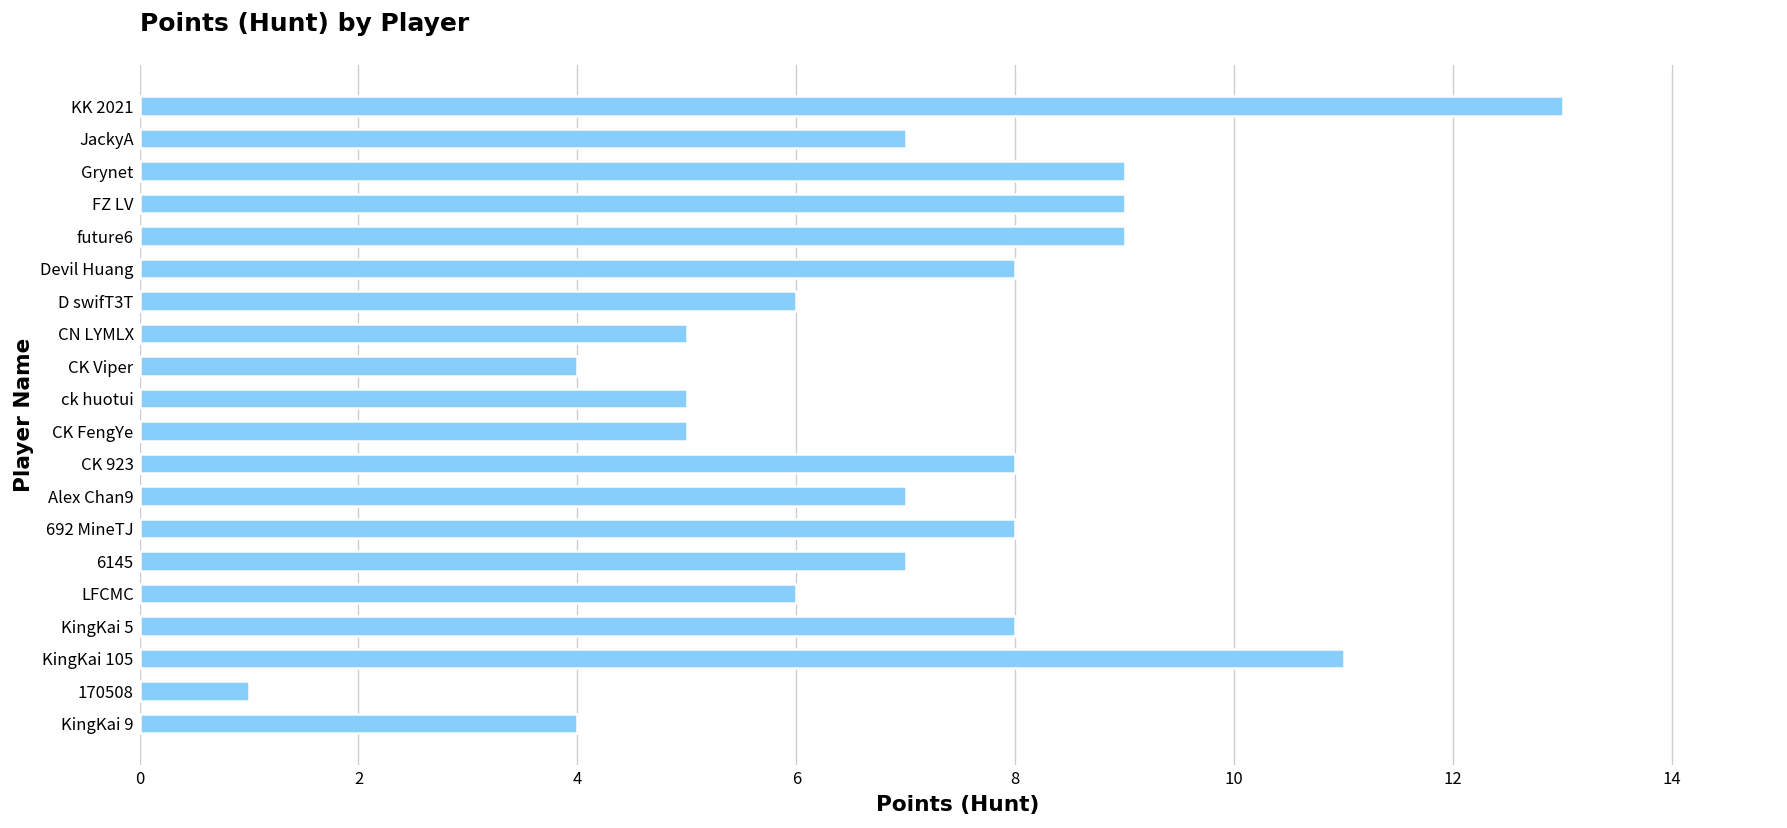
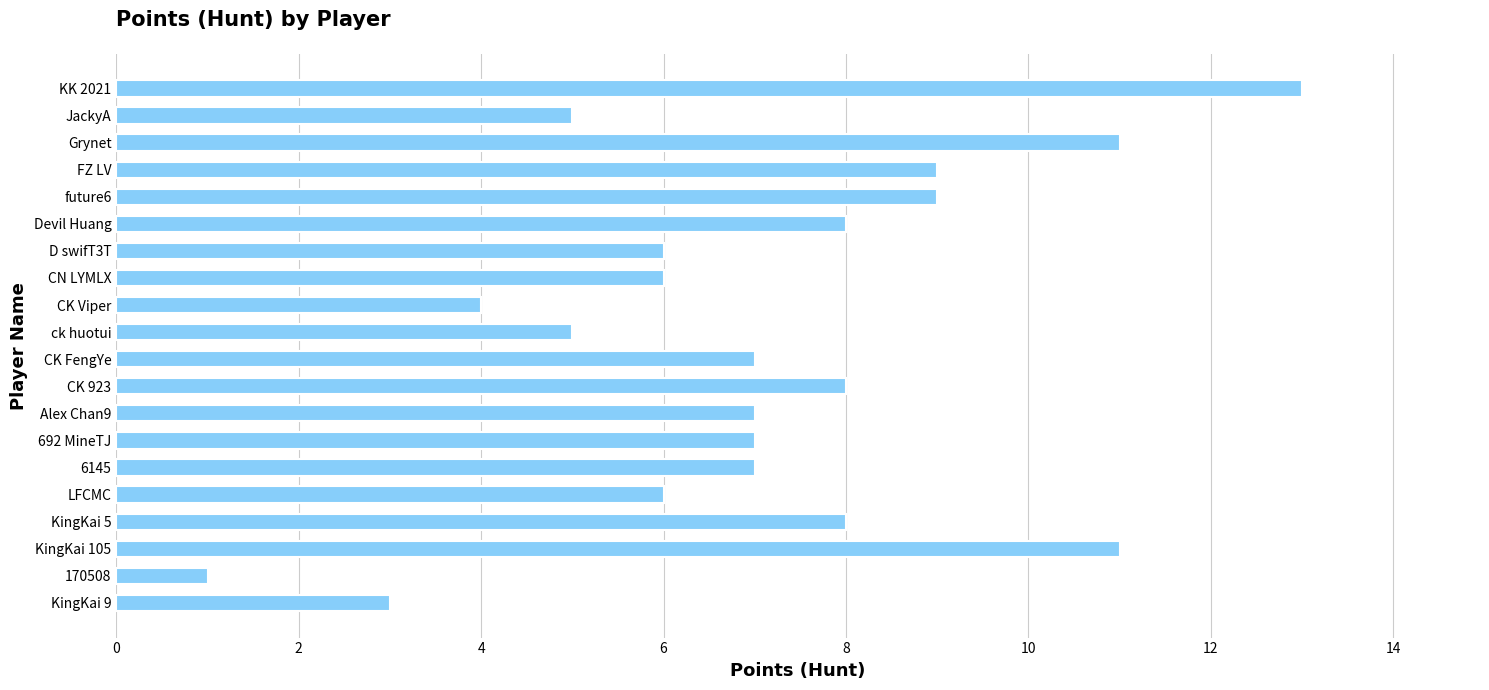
  {
    "KK 2021": 13,
-   "JackyA": 7,
-   "Grynet": 9,
+   "JackyA": 5,
+   "Grynet": 11,
    "FZ LV": 9,
    "future6": 9,
    "Devil Huang": 8,
    "D swifT3T": 6,
-   "CN LYMLX": 5,
+   "CN LYMLX": 6,
    "CK Viper": 4,
    "ck huotui": 5,
-   "CK FengYe": 5,
+   "CK FengYe": 7,
    "CK 923": 8,
    "Alex Chan9": 7,
-   "692 MineTJ": 8,
+   "692 MineTJ": 7,
    "6145": 7,
    "LFCMC": 6,
    "KingKai 5": 8,
    "KingKai 105": 11,
    "170508": 1,
-   "KingKai 9": 4
+   "KingKai 9": 3
  }
